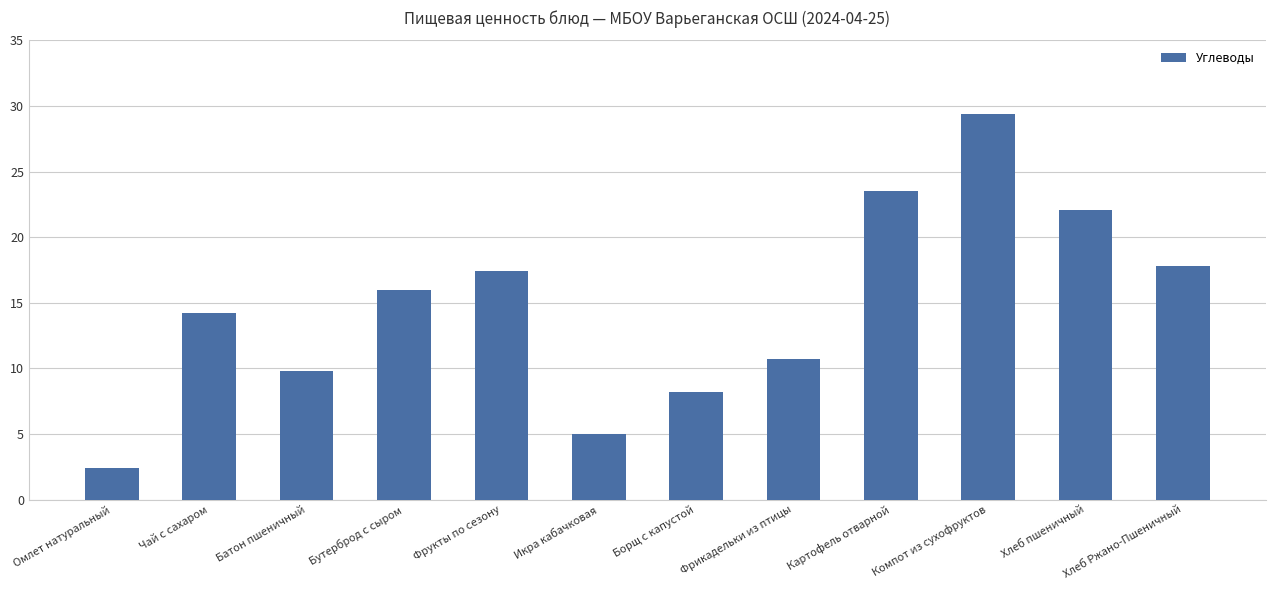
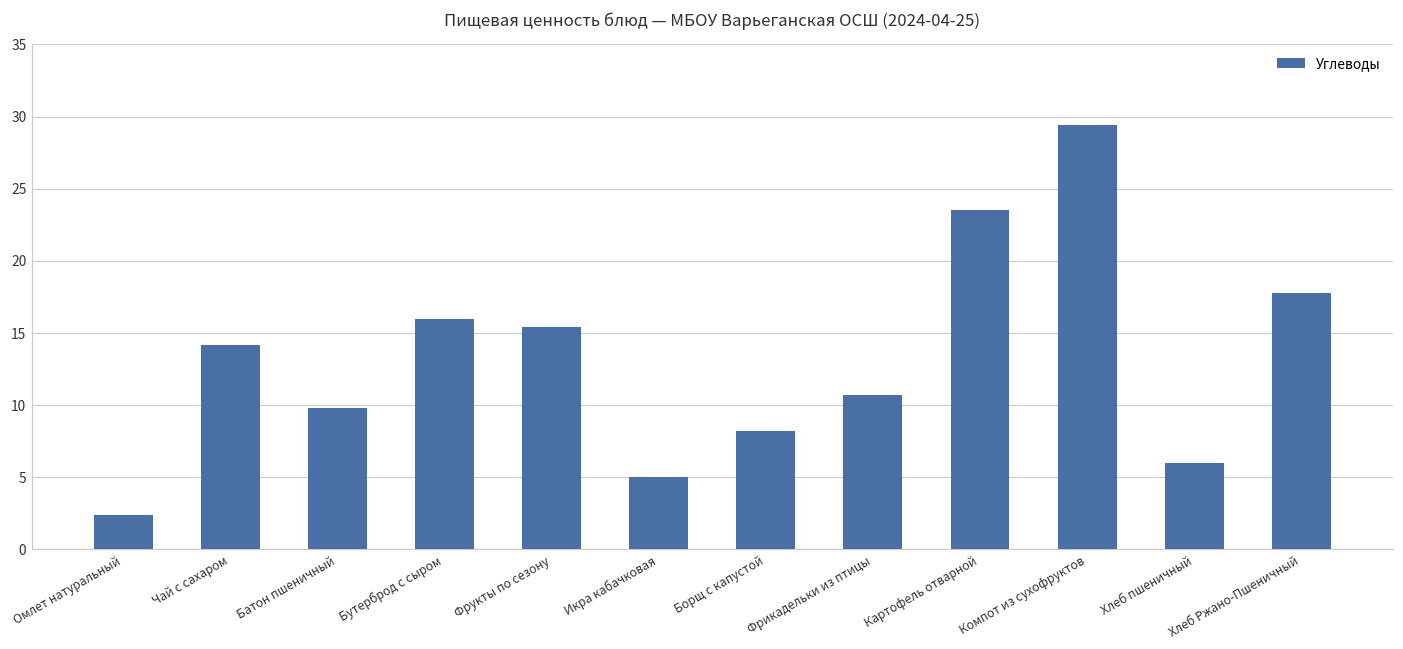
  {
    "Омлет натуральный": 2.4,
    "Чай с сахаром": 14.2,
    "Батон пшеничный": 9.8,
    "Бутерброд с сыром": 16.0,
-   "Фрукты по сезону": 17.4,
+   "Фрукты по сезону": 15.4,
    "Икра кабачковая": 5.0,
    "Борщ с капустой": 8.2,
    "Фрикадельки из птицы": 10.7,
    "Картофель отварной": 23.5,
    "Компот из сухофруктов": 29.4,
-   "Хлеб пшеничный": 22.1,
+   "Хлеб пшеничный": 6.0,
    "Хлеб Ржано-Пшеничный": 17.8
  }
